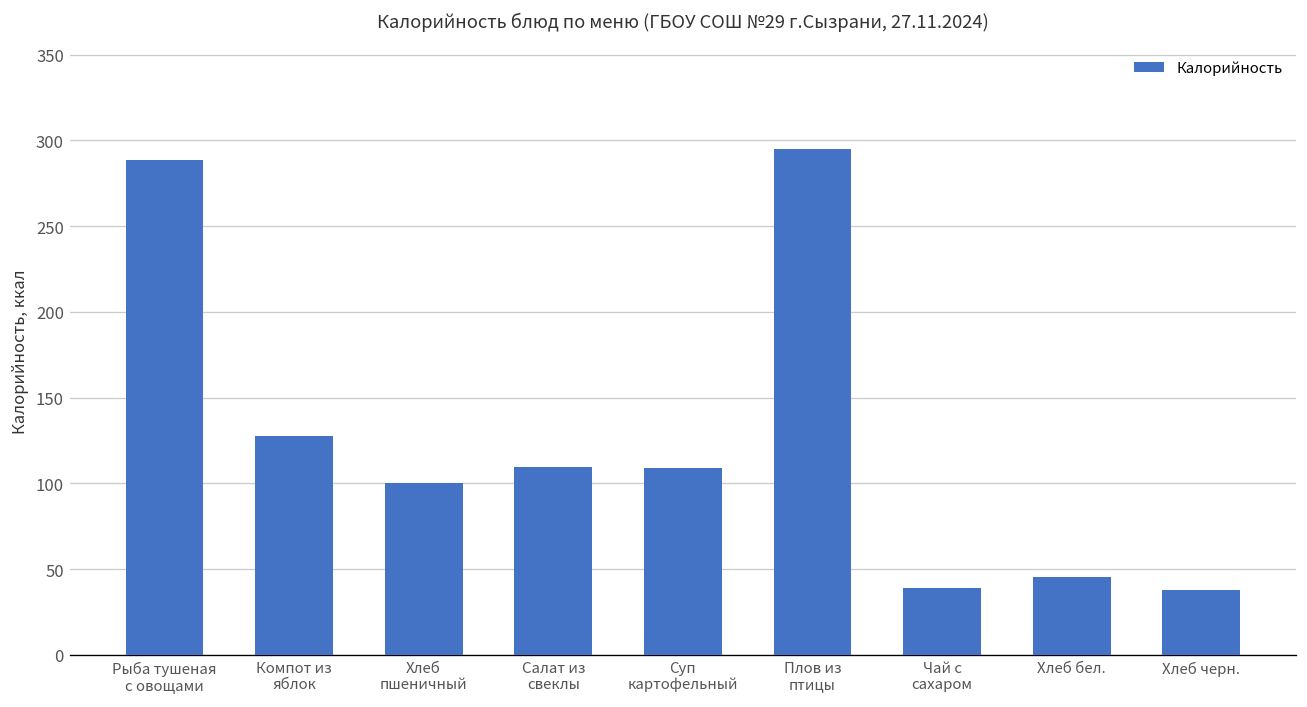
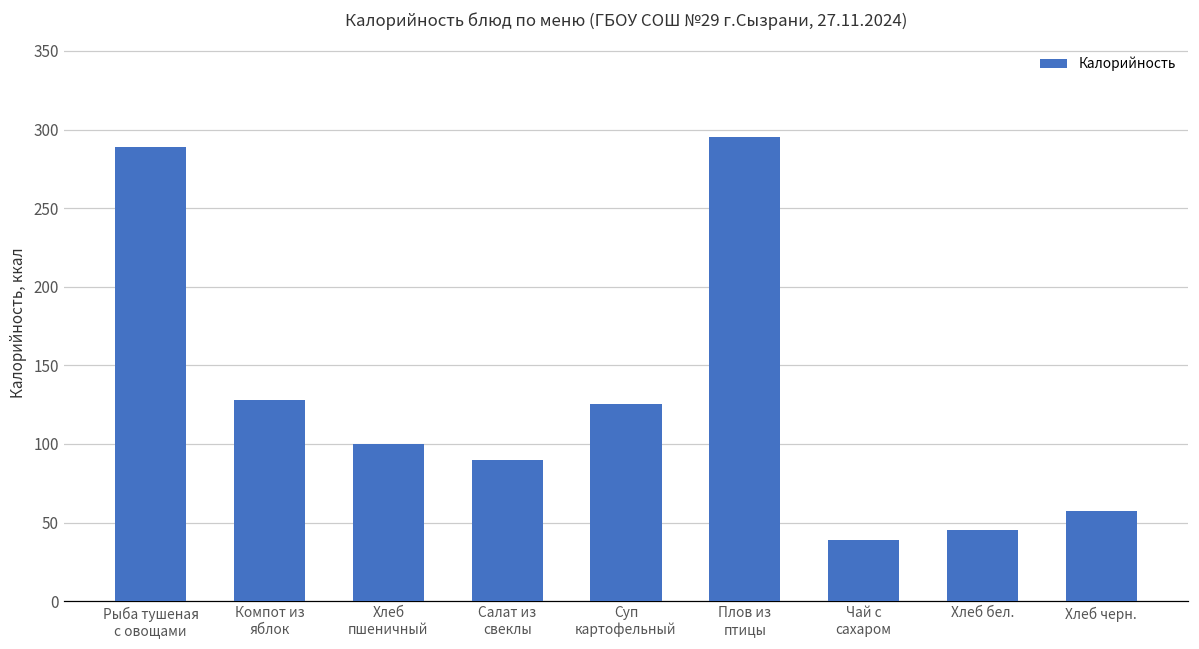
  {
    "Рыба тушеная с овощами": 289,
    "Компот из яблок": 128,
    "Хлеб пшеничный": 100,
-   "Салат из свеклы": 109,
-   "Суп картофельный": 109,
+   "Салат из свеклы": 90,
+   "Суп картофельный": 126,
    "Плов из птицы": 295,
    "Чай с сахаром": 39,
    "Хлеб бел.": 45,
-   "Хлеб черн.": 38
+   "Хлеб черн.": 57
  }
